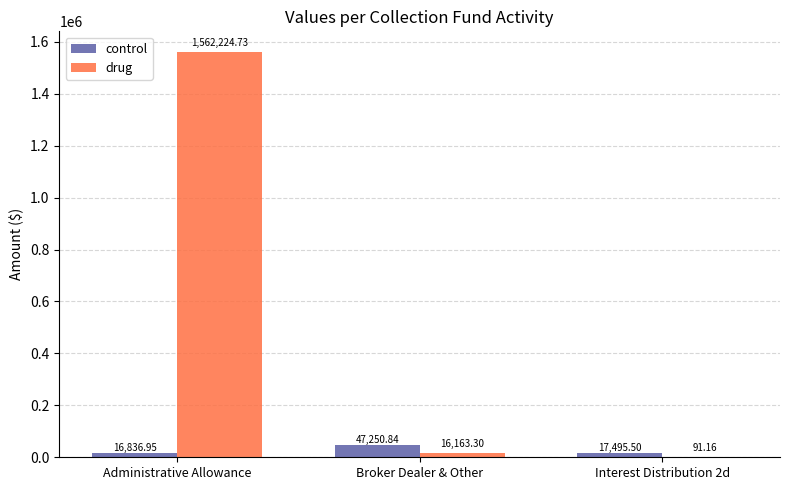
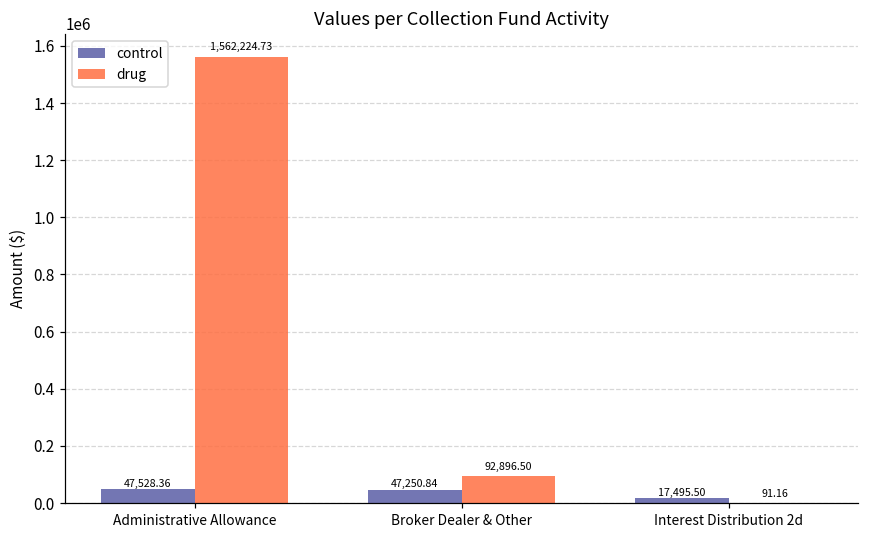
  {
    "control": {
-     "Administrative Allowance": "16,836.95",
+     "Administrative Allowance": "47,528.36",
      "Broker Dealer & Other": "47,250.84",
      "Interest Distribution 2d": "17,495.50"
    },
    "drug": {
      "Administrative Allowance": "1,562,224.73",
-     "Broker Dealer & Other": "16,163.30",
+     "Broker Dealer & Other": "92,896.50",
      "Interest Distribution 2d": "91.16"
    }
  }
